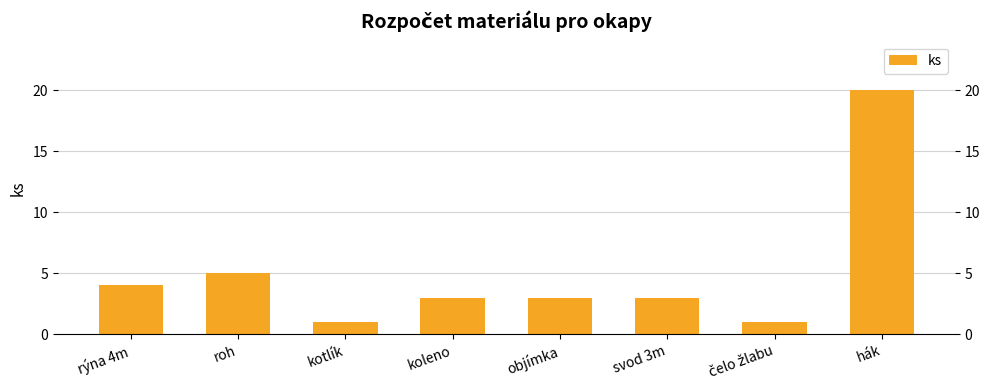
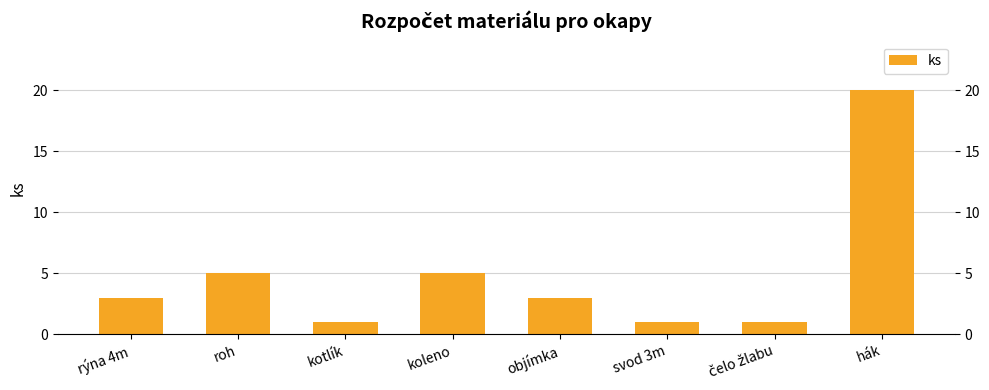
  {
-   "rýna 4m": 4,
+   "rýna 4m": 3,
    "roh": 5,
    "kotlík": 1,
-   "koleno": 3,
+   "koleno": 5,
    "objímka": 3,
-   "svod 3m": 3,
+   "svod 3m": 1,
    "čelo žlabu": 1,
    "hák": 20
  }
